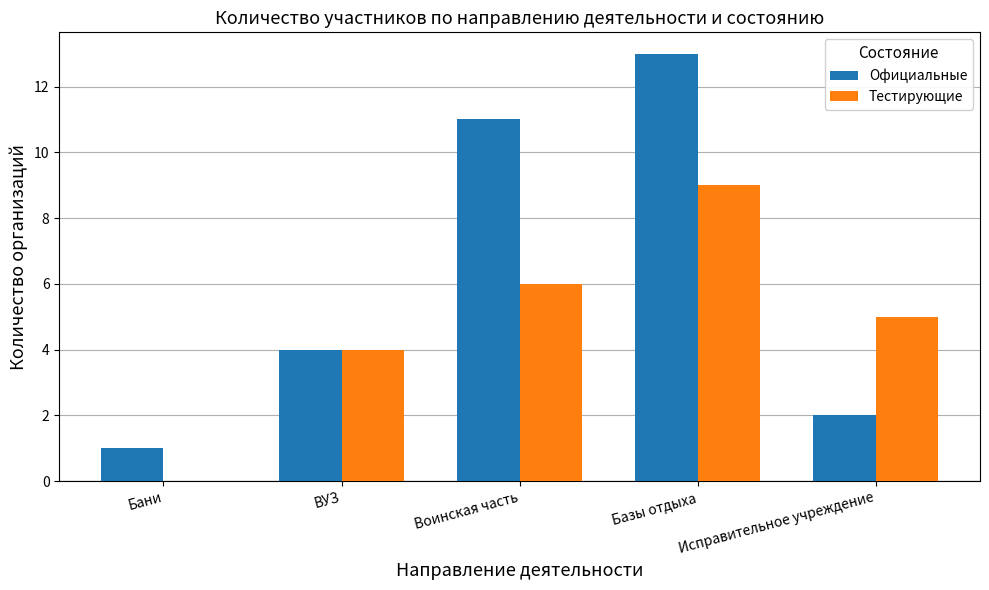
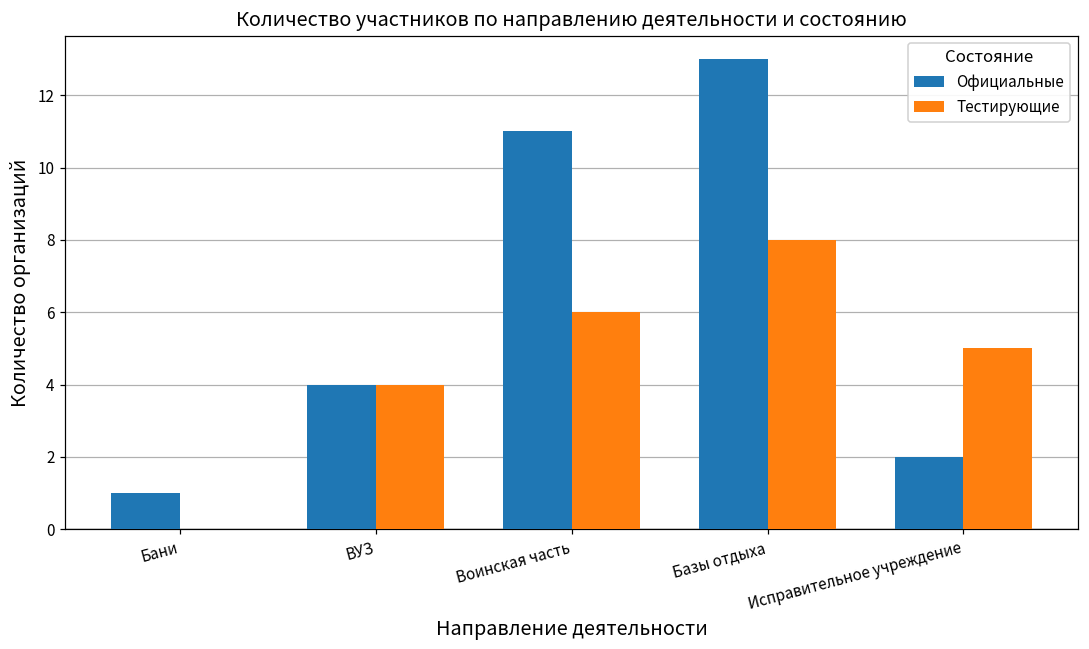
  {
    "Официальные": {
      "Бани": 1,
      "ВУЗ": 4,
      "Воинская часть": 11,
      "Базы отдыха": 13,
      "Исправительное учреждение": 2
    },
    "Тестирующие": {
      "Бани": 0,
      "ВУЗ": 4,
      "Воинская часть": 6,
-     "Базы отдыха": 9,
+     "Базы отдыха": 8,
      "Исправительное учреждение": 5
    }
  }
